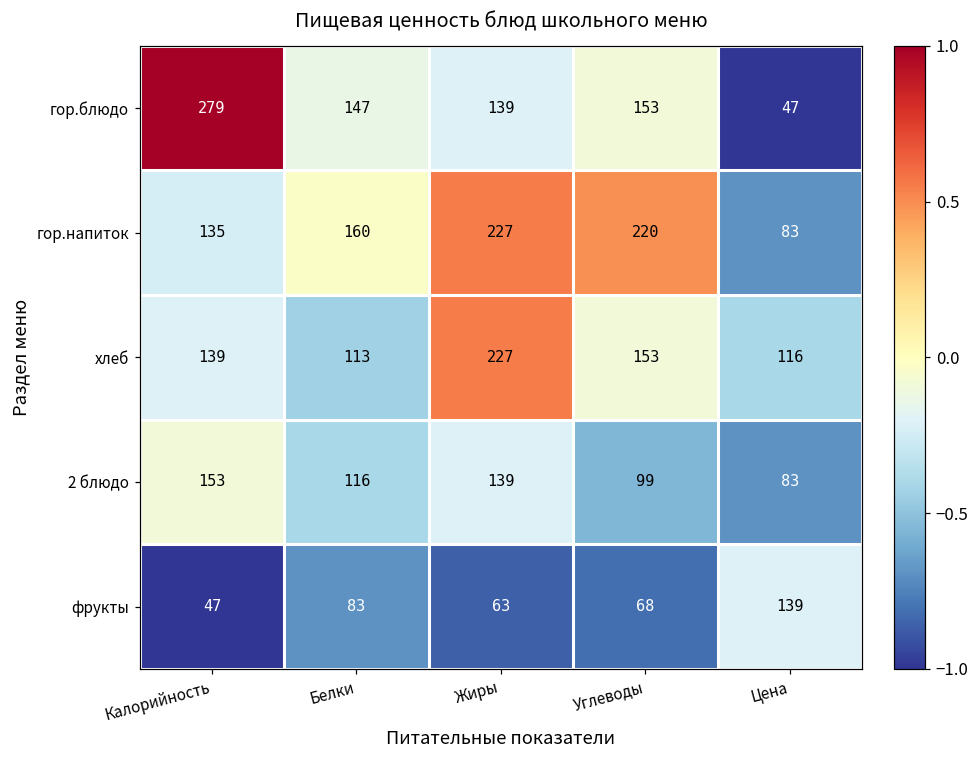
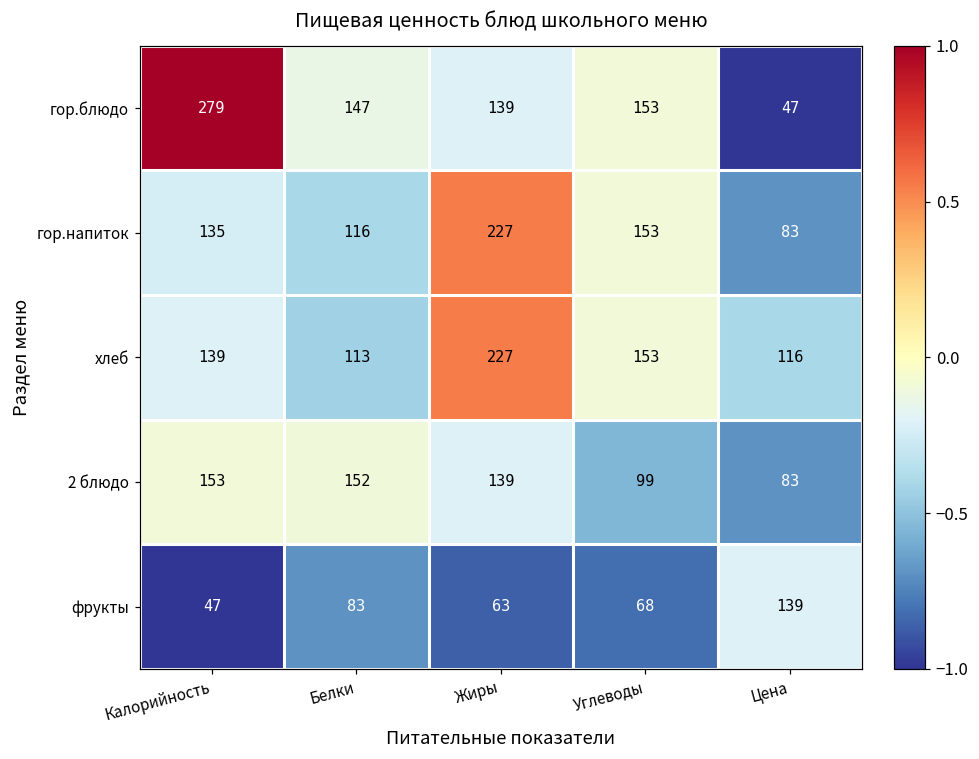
  {
    "гор.блюдо": {
      "Калорийность": 279,
      "Белки": 147,
      "Жиры": 139,
      "Углеводы": 153,
      "Цена": 47
    },
    "гор.напиток": {
      "Калорийность": 135,
-     "Белки": 160,
+     "Белки": 116,
      "Жиры": 227,
-     "Углеводы": 220,
+     "Углеводы": 153,
      "Цена": 83
    },
    "хлеб": {
      "Калорийность": 139,
      "Белки": 113,
      "Жиры": 227,
      "Углеводы": 153,
      "Цена": 116
    },
    "2 блюдо": {
      "Калорийность": 153,
-     "Белки": 116,
+     "Белки": 152,
      "Жиры": 139,
      "Углеводы": 99,
      "Цена": 83
    },
    "фрукты": {
      "Калорийность": 47,
      "Белки": 83,
      "Жиры": 63,
      "Углеводы": 68,
      "Цена": 139
    }
  }
